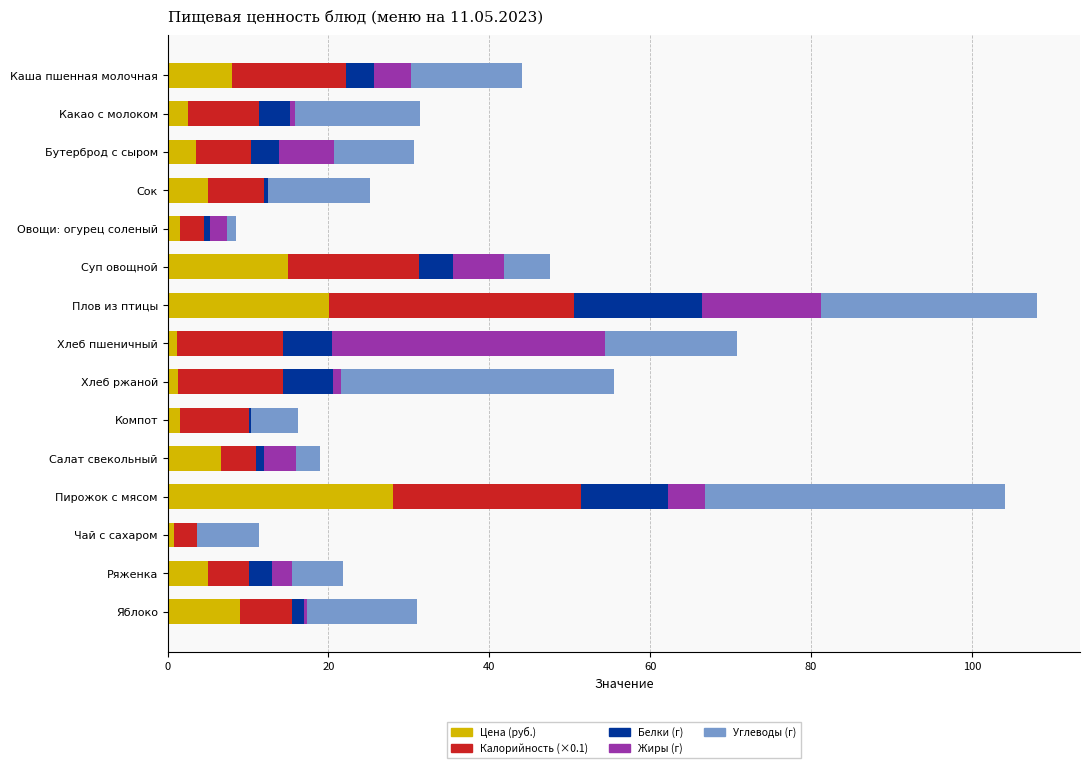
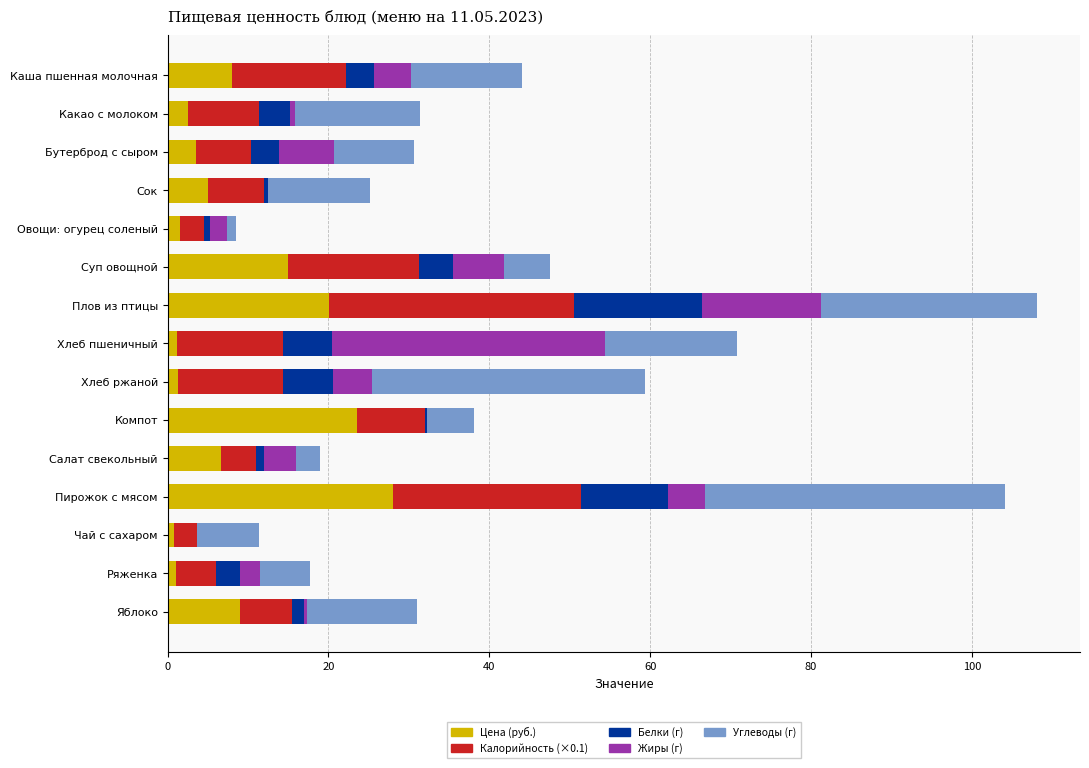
  {
    "Цена (руб.)": {
      "Каша пшенная молочная": 8,
      "Какао с молоком": 3,
      "Бутерброд с сыром": 4,
      "Сок": 5,
      "Овощи: огурец соленый": 2,
      "Суп овощной": 15,
      "Плов из птицы": 20,
      "Хлеб пшеничный": 1,
      "Хлеб ржаной": 1,
-     "Компот": 2,
+     "Компот": 24,
      "Салат свекольный": 7,
      "Пирожок с мясом": 28,
      "Чай с сахаром": 1,
-     "Ряженка": 5,
+     "Ряженка": 1,
      "Яблоко": 9
    },
    "Калорийность (×0.1)": {
      "Каша пшенная молочная": 14,
      "Какао с молоком": 9,
      "Бутерброд с сыром": 7,
      "Сок": 7,
      "Овощи: огурец соленый": 3,
      "Суп овощной": 16,
      "Плов из птицы": 30,
      "Хлеб пшеничный": 13,
      "Хлеб ржаной": 13,
      "Компот": 9,
      "Салат свекольный": 4,
      "Пирожок с мясом": 23,
      "Чай с сахаром": 3,
      "Ряженка": 5,
      "Яблоко": 6
    },
    "Белки (г)": {
      "Каша пшенная молочная": 3,
      "Какао с молоком": 4,
      "Бутерброд с сыром": 3,
      "Сок": 1,
      "Овощи: огурец соленый": 1,
      "Суп овощной": 4,
      "Плов из птицы": 16,
      "Хлеб пшеничный": 6,
      "Хлеб ржаной": 6,
      "Салат свекольный": 1,
      "Пирожок с мясом": 11,
      "Чай с сахаром": 0,
      "Ряженка": 3,
      "Яблоко": 2
    },
    "Жиры (г)": {
      "Каша пшенная молочная": 5,
      "Какао с молоком": 1,
      "Бутерброд с сыром": 7,
      "Сок": 0,
      "Овощи: огурец соленый": 2,
      "Суп овощной": 6,
      "Плов из птицы": 15,
      "Хлеб пшеничный": 34,
-     "Хлеб ржаной": 1,
+     "Хлеб ржаной": 5,
      "Компот": 0,
      "Салат свекольный": 4,
      "Пирожок с мясом": 5,
      "Чай с сахаром": 0,
      "Ряженка": 3,
      "Яблоко": 0
    },
    "Углеводы (г)": {
      "Каша пшенная молочная": 14,
      "Какао с молоком": 16,
      "Бутерброд с сыром": 10,
      "Сок": 13,
      "Овощи: огурец соленый": 1,
      "Суп овощной": 6,
      "Плов из птицы": 27,
      "Хлеб пшеничный": 16,
      "Хлеб ржаной": 34,
      "Компот": 6,
      "Салат свекольный": 3,
      "Пирожок с мясом": 37,
      "Чай с сахаром": 8,
      "Ряженка": 6,
      "Яблоко": 14
    }
  }
